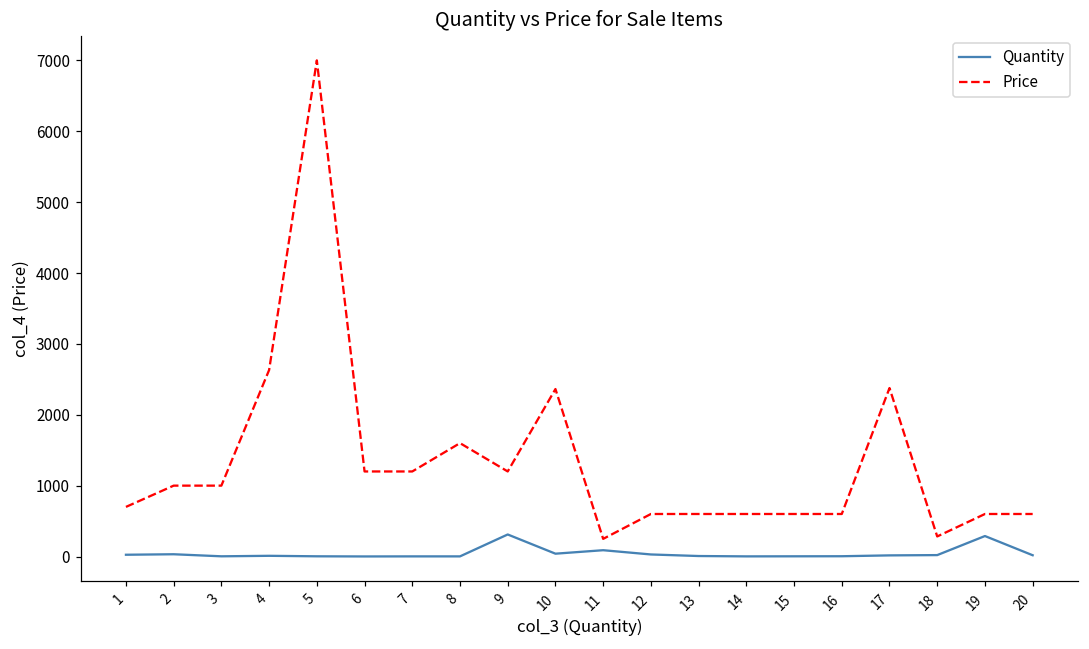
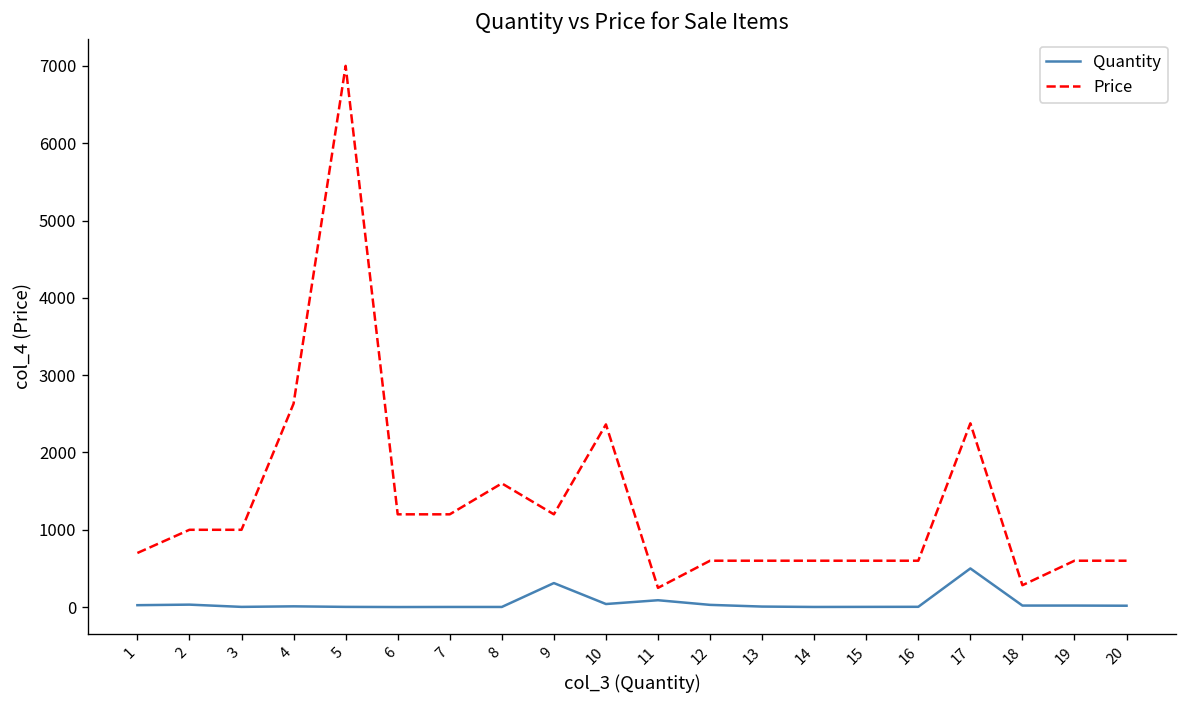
  {
    "Quantity": {
      "1": 0,
      "2": 0,
      "3": 0,
      "4": 0,
      "5": 0,
      "6": 0,
      "7": 0,
      "8": 0,
      "9": 300,
      "10": 0,
      "11": 100,
      "12": 0,
      "13": 0,
      "14": 0,
      "15": 0,
      "16": 0,
-     "17": 0,
+     "17": 500,
      "18": 0,
-     "19": 300,
+     "19": 0,
      "20": 0
    },
    "Price": {
      "1": 700,
      "2": 1000,
      "3": 1000,
      "4": 2600,
      "5": 7000,
      "6": 1200,
      "7": 1200,
      "8": 1600,
      "9": 1200,
      "10": 2400,
      "11": 200,
      "12": 600,
      "13": 600,
      "14": 600,
      "15": 600,
      "16": 600,
      "17": 2400,
      "18": 300,
      "19": 600,
      "20": 600
    }
  }
